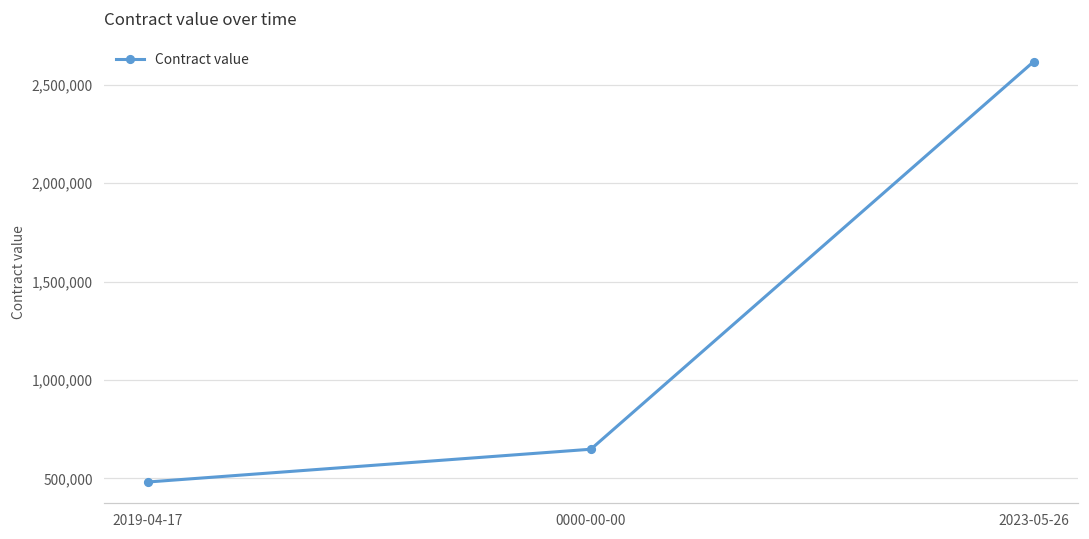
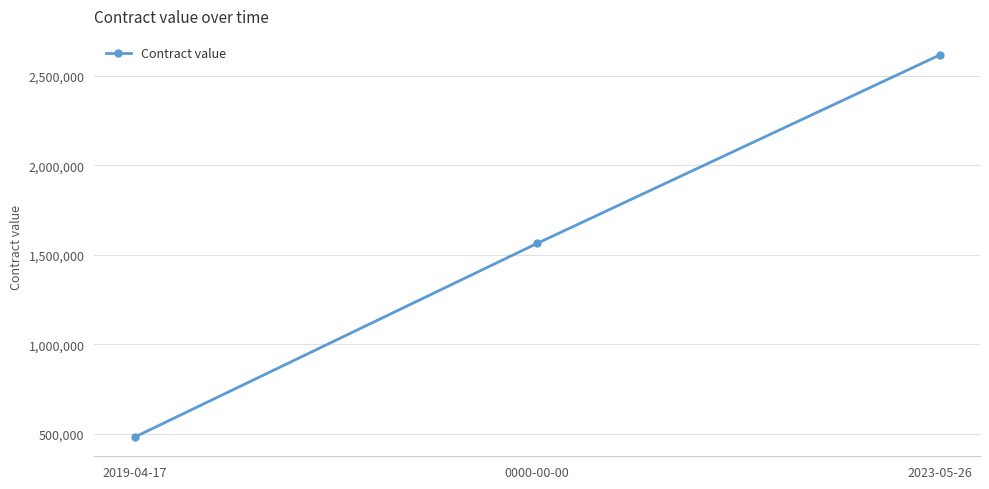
  {
    "2019-04-17": "480,000",
-   "0000-00-00": "650,000",
+   "0000-00-00": "1,560,000",
    "2023-05-26": "2,620,000"
  }
